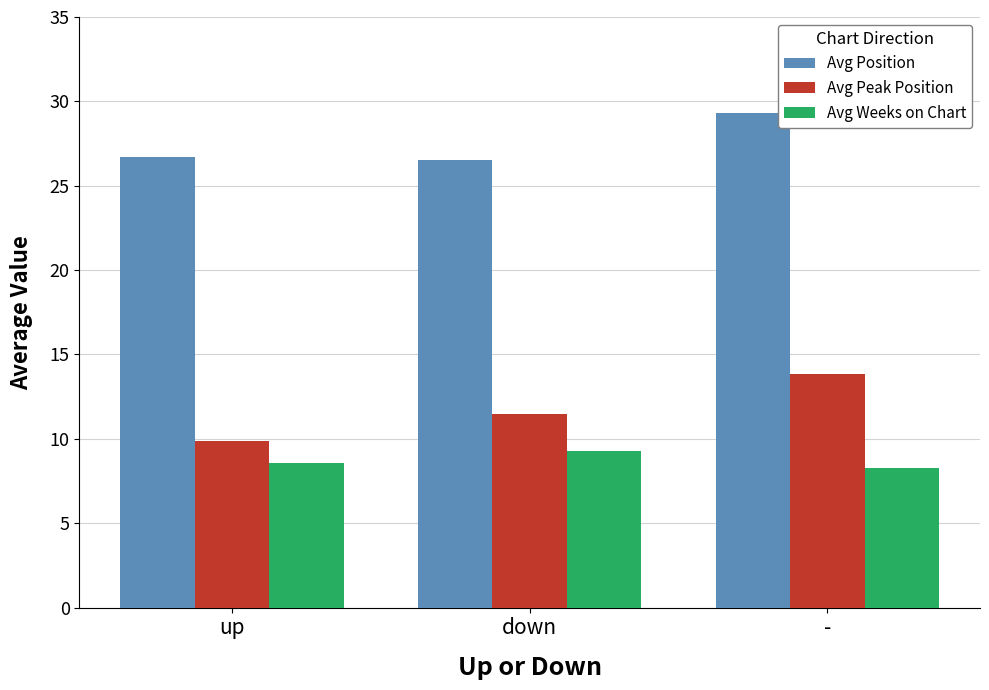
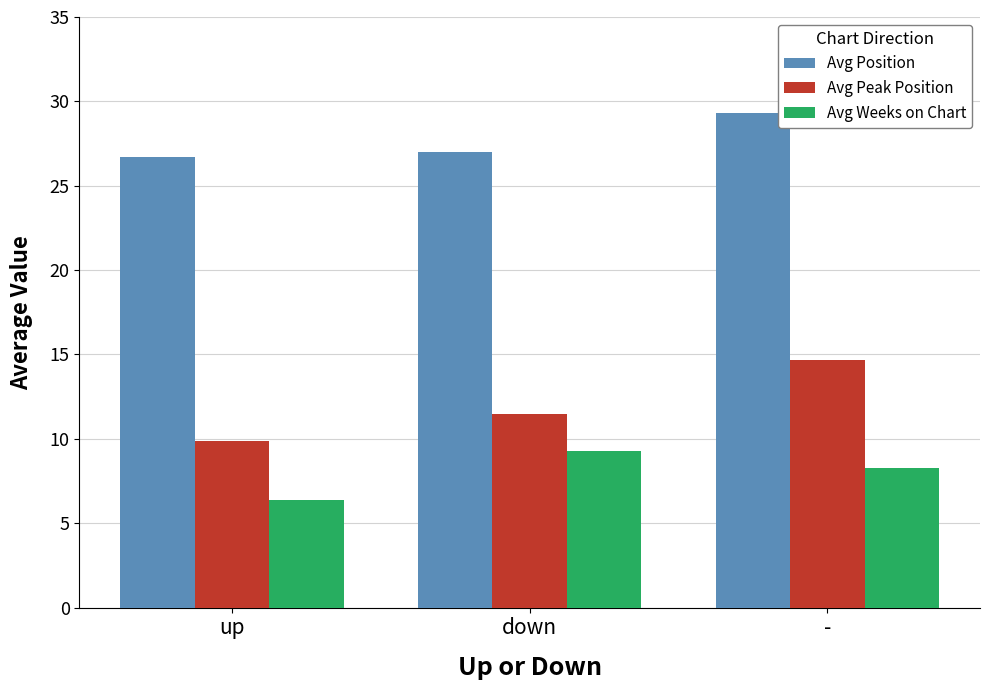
  {
    "Avg Position": {
      "up": 26.7,
-     "down": 26.5,
+     "down": 27.0,
      "-": 29.3
    },
    "Avg Peak Position": {
      "up": 9.9,
      "down": 11.5,
-     "-": 13.9
+     "-": 14.7
    },
    "Avg Weeks on Chart": {
-     "up": 8.6,
+     "up": 6.4,
      "down": 9.3,
      "-": 8.3
    }
  }
